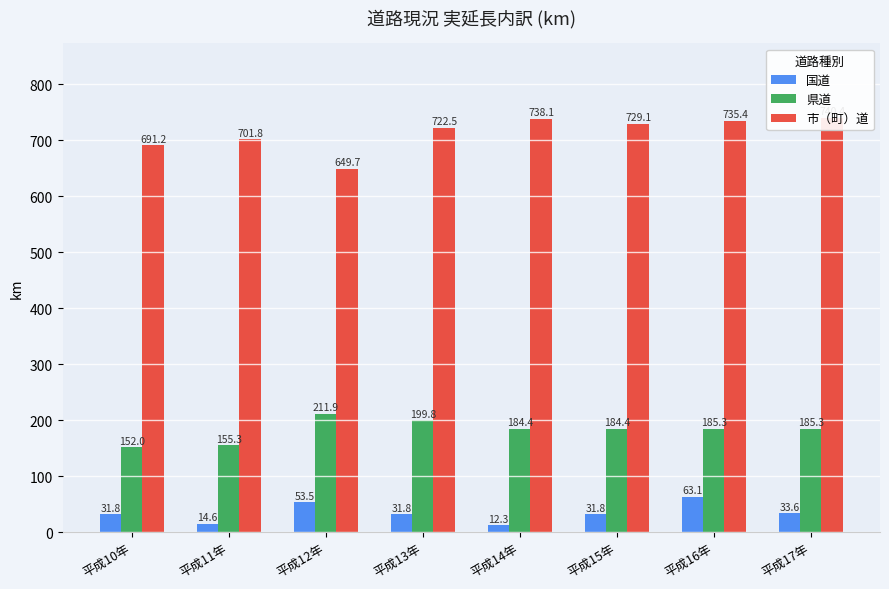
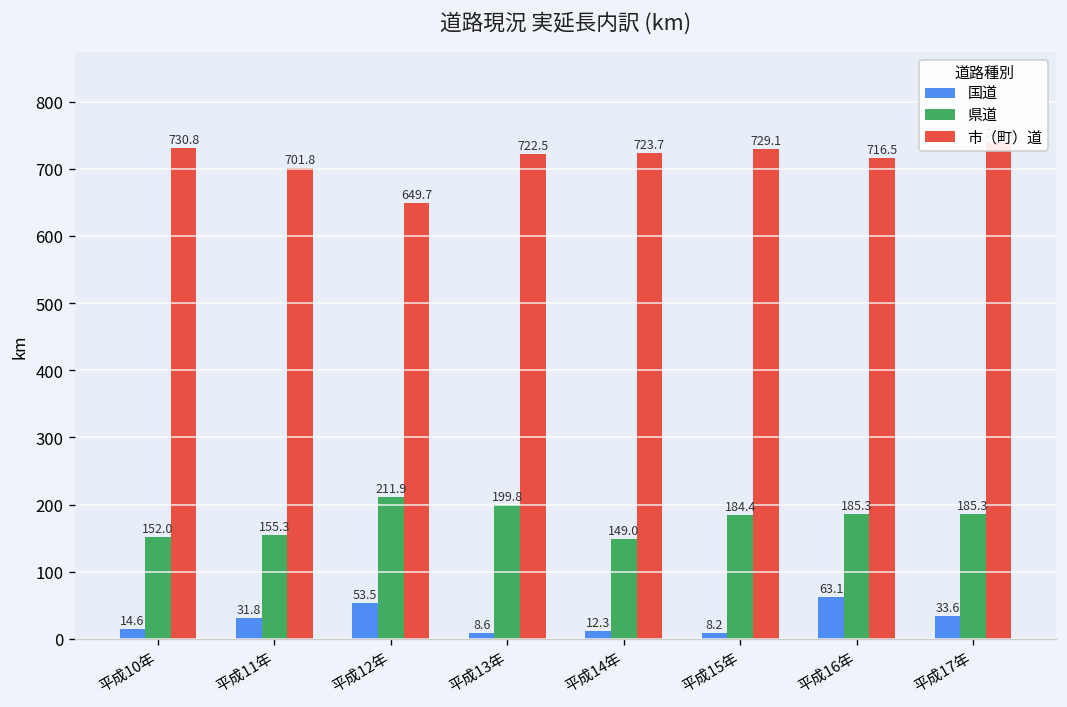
  {
    "国道": {
-     "平成10年": 31.8,
-     "平成11年": 14.6,
+     "平成10年": 14.6,
+     "平成11年": 31.8,
      "平成12年": 53.5,
-     "平成13年": 31.8,
+     "平成13年": 8.6,
      "平成14年": 12.3,
-     "平成15年": 31.8,
+     "平成15年": 8.2,
      "平成16年": 63.1,
      "平成17年": 33.6
    },
    "県道": {
      "平成10年": 152.0,
      "平成11年": 155.3,
      "平成12年": 211.9,
      "平成13年": 199.8,
-     "平成14年": 184.4,
+     "平成14年": 149.0,
      "平成15年": 184.4,
      "平成16年": 185.3,
      "平成17年": 185.3
    },
    "市（町）道": {
-     "平成10年": 691.2,
+     "平成10年": 730.8,
      "平成11年": 701.8,
      "平成12年": 649.7,
      "平成13年": 722.5,
-     "平成14年": 738.1,
+     "平成14年": 723.7,
      "平成15年": 729.1,
-     "平成16年": 735.4
+     "平成16年": 716.5
    }
  }
